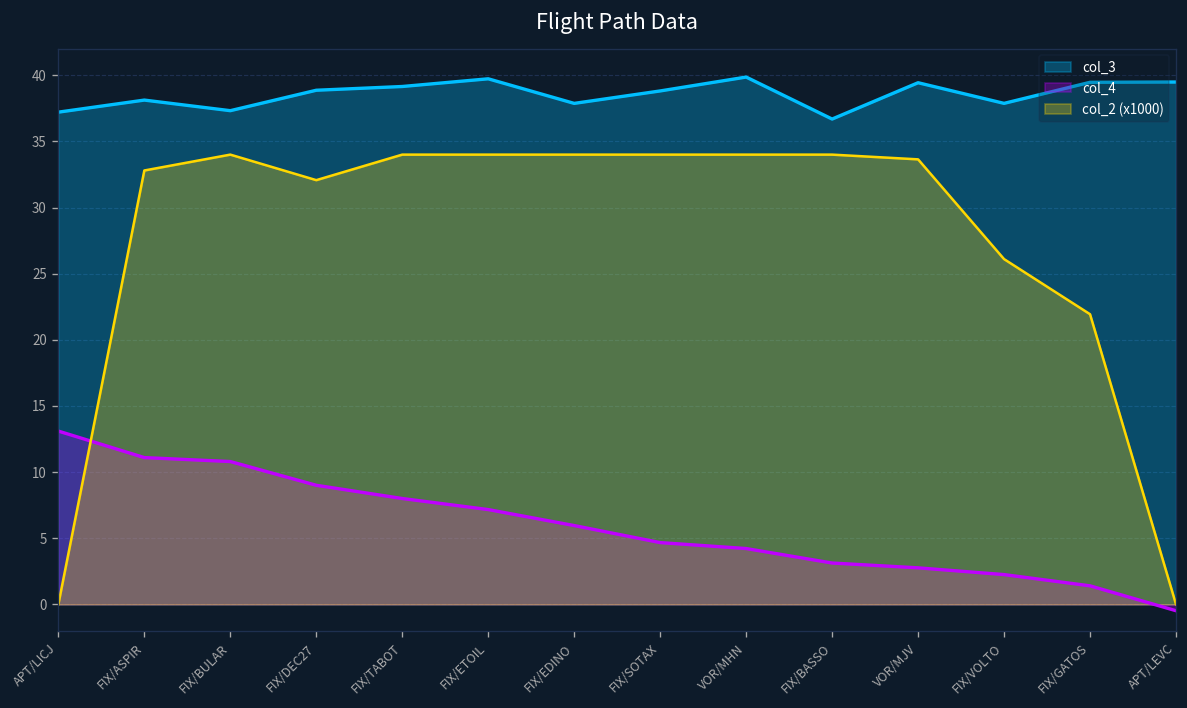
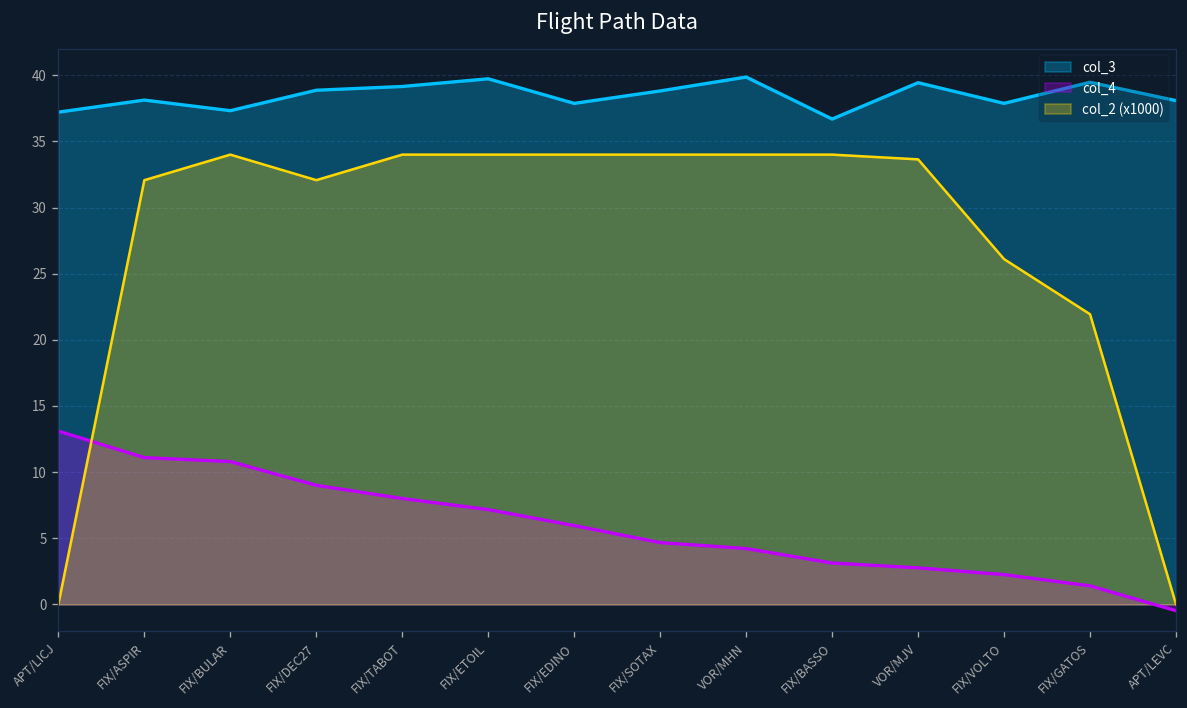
  {
    "col_3": {
      "APT/LICJ": 37.2,
      "FIX/ASPIR": 38.1,
      "FIX/BULAR": 37.3,
      "FIX/DEC27": 38.9,
      "FIX/TABOT": 39.2,
      "FIX/ETOIL": 39.7,
      "FIX/EDINO": 37.9,
      "FIX/SOTAX": 38.8,
      "VOR/MHN": 39.9,
      "FIX/BASSO": 36.7,
      "VOR/MJV": 39.4,
      "FIX/VOLTO": 37.9,
-     "APT/LEVC": 39.5
+     "APT/LEVC": 38.1
    },
    "col_2 (x1000)": {
      "APT/LICJ": 0.0,
-     "FIX/ASPIR": 32.8,
+     "FIX/ASPIR": 32.1,
      "FIX/BULAR": 34.0,
      "FIX/DEC27": 32.1,
      "FIX/TABOT": 34.0,
      "FIX/ETOIL": 34.0,
      "FIX/EDINO": 34.0,
      "FIX/SOTAX": 34.0,
      "VOR/MHN": 34.0,
      "FIX/BASSO": 34.0,
      "VOR/MJV": 33.6,
      "FIX/VOLTO": 26.1,
      "FIX/GATOS": 21.9
    }
  }
